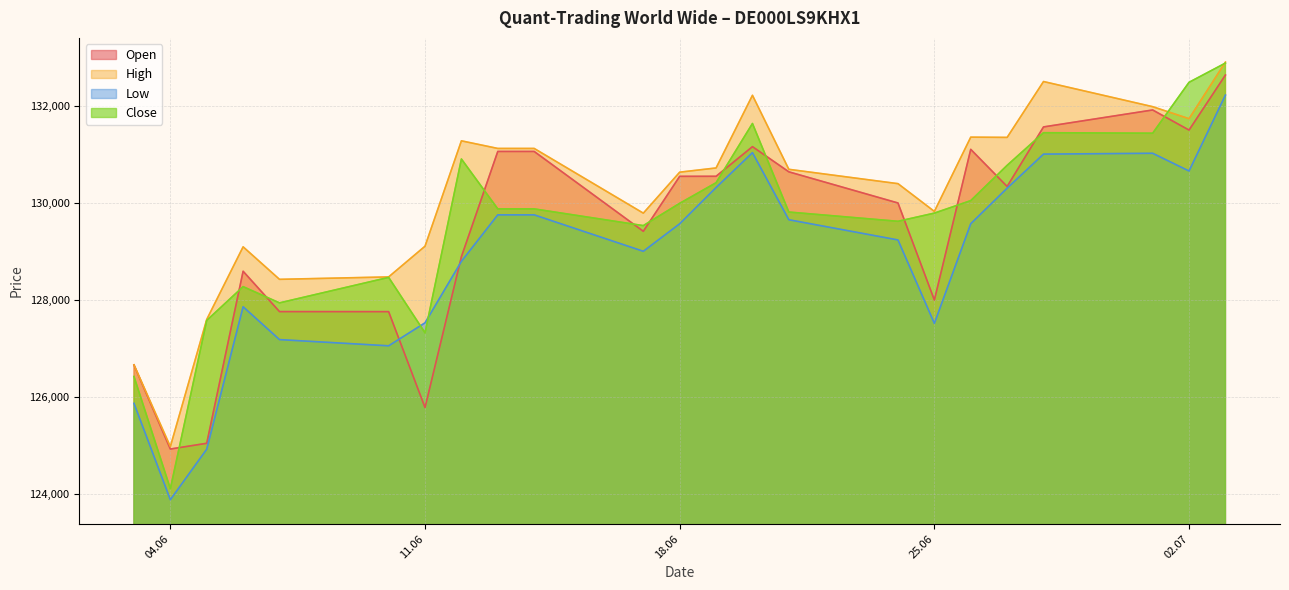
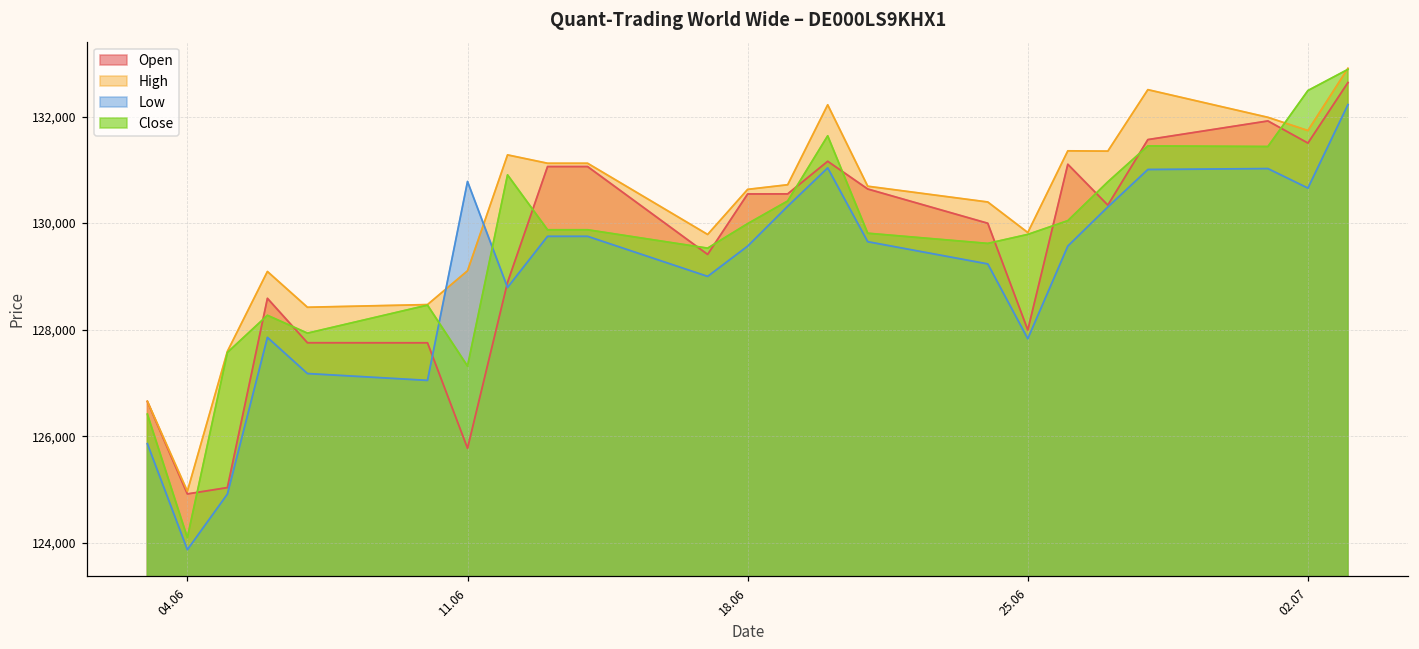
  {
    "Open": {
      "11.06": "125,800",
      "18.06": "130,500",
      "25.06": "128,000",
      "02.07": "131,500"
    },
    "High": {
      "11.06": "129,100",
      "18.06": "130,600",
      "02.07": "131,700"
    },
    "Low": {
      "04.06": "123,900",
-     "11.06": "127,500",
+     "11.06": "130,800",
      "18.06": "129,600",
-     "25.06": "127,500",
+     "25.06": "127,800",
      "02.07": "130,700"
    },
    "Close": {
      "04.06": "124,100",
      "11.06": "127,300",
      "18.06": "130,000",
      "02.07": "132,500"
    }
  }
